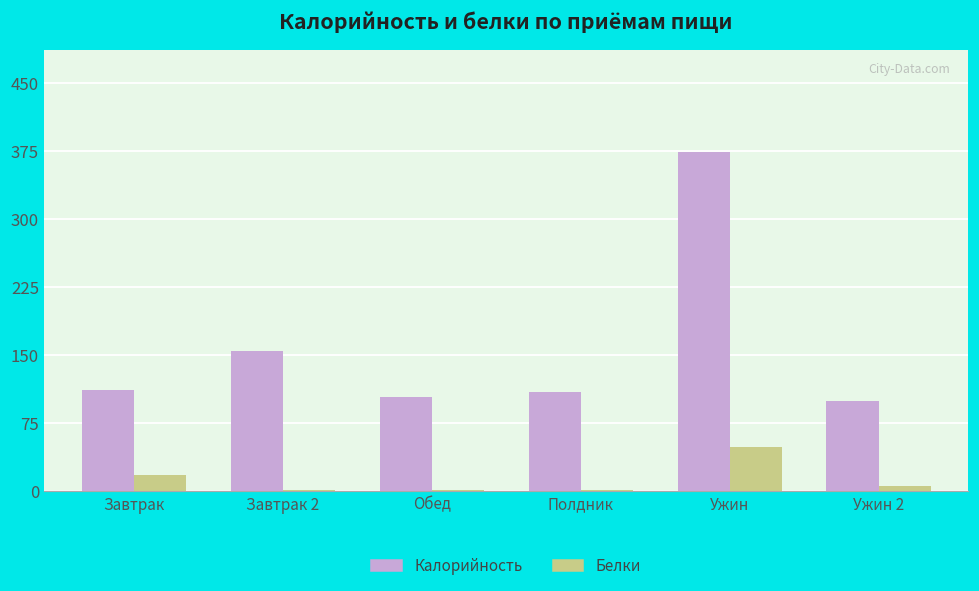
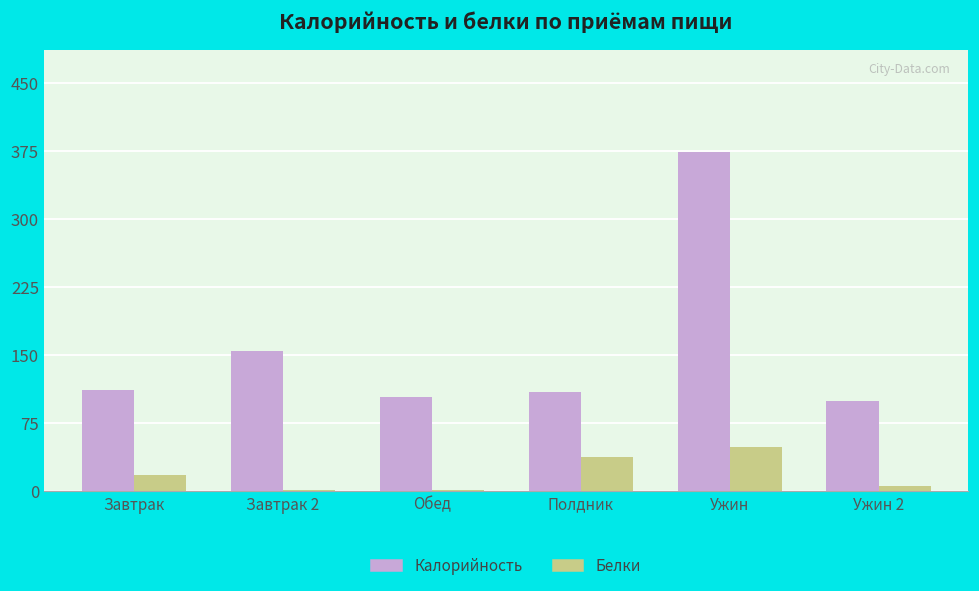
  {
    "Калорийность": {
      "Завтрак": 110,
      "Завтрак 2": 150,
      "Обед": 100,
      "Полдник": 110,
      "Ужин": 370,
      "Ужин 2": 100
    },
    "Белки": {
      "Завтрак": 20,
-     "Полдник": 0,
+     "Полдник": 40,
      "Ужин": 50,
      "Ужин 2": 10
    }
  }
